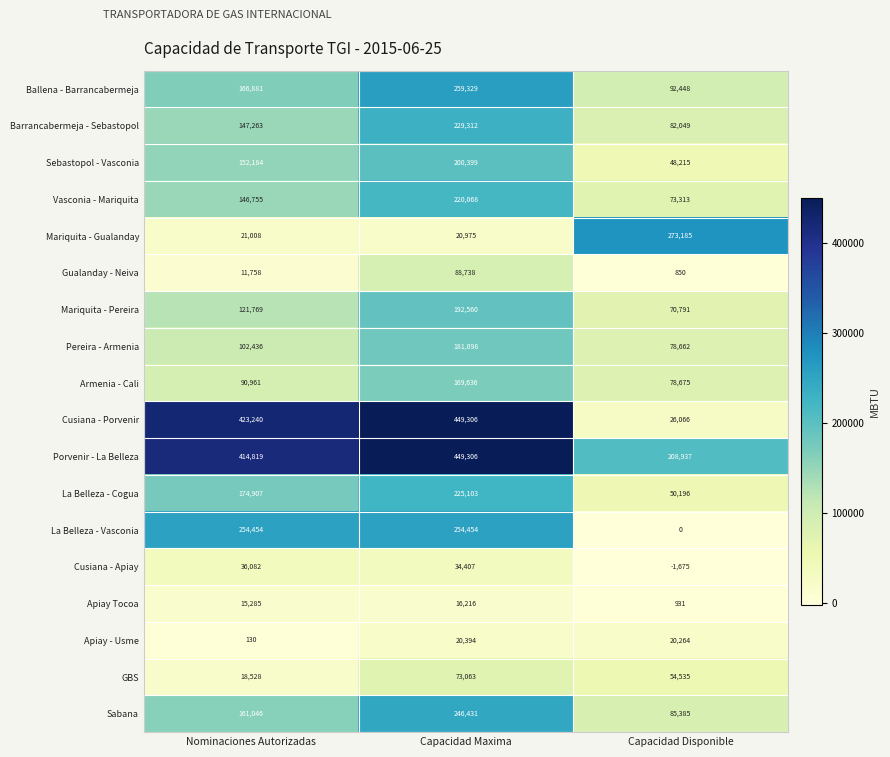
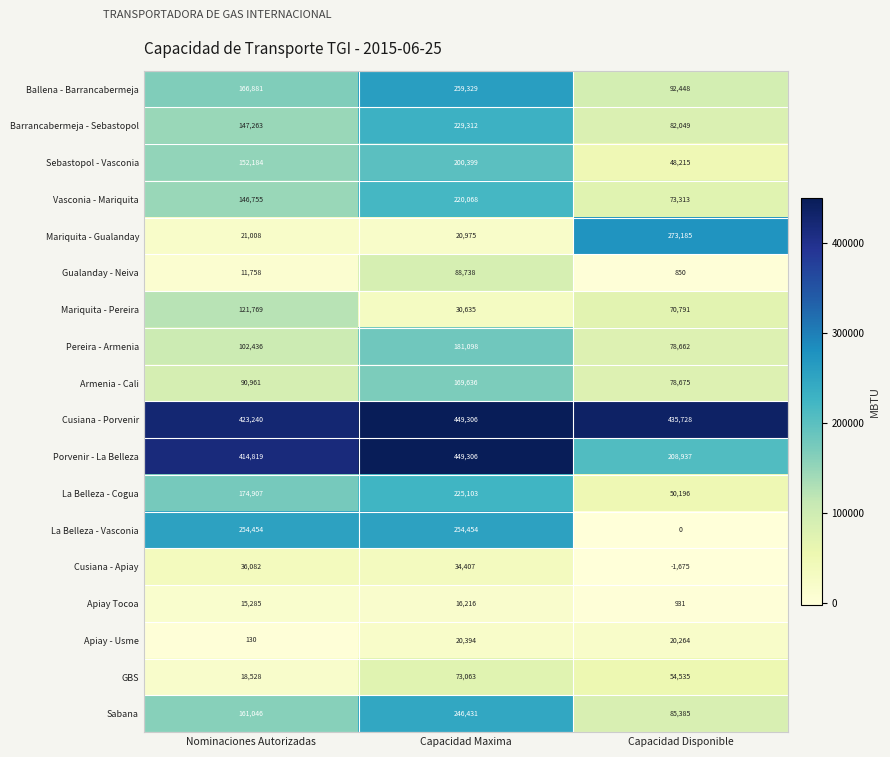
  {
    "Ballena - Barrancabermeja": {
      "Nominaciones Autorizadas": "166,881",
      "Capacidad Maxima": "259,329",
      "Capacidad Disponible": "92,448"
    },
    "Barrancabermeja - Sebastopol": {
      "Nominaciones Autorizadas": "147,263",
      "Capacidad Maxima": "229,312",
      "Capacidad Disponible": "82,049"
    },
    "Sebastopol - Vasconia": {
      "Nominaciones Autorizadas": "152,184",
      "Capacidad Maxima": "200,399",
      "Capacidad Disponible": "48,215"
    },
    "Vasconia - Mariquita": {
      "Nominaciones Autorizadas": "146,755",
      "Capacidad Maxima": "220,068",
      "Capacidad Disponible": "73,313"
    },
    "Mariquita - Gualanday": {
      "Nominaciones Autorizadas": "21,008",
      "Capacidad Maxima": "20,975",
      "Capacidad Disponible": "273,185"
    },
    "Gualanday - Neiva": {
      "Nominaciones Autorizadas": "11,758",
      "Capacidad Maxima": "88,738",
      "Capacidad Disponible": "850"
    },
    "Mariquita - Pereira": {
      "Nominaciones Autorizadas": "121,769",
-     "Capacidad Maxima": "192,560",
+     "Capacidad Maxima": "30,635",
      "Capacidad Disponible": "70,791"
    },
    "Pereira - Armenia": {
      "Nominaciones Autorizadas": "102,436",
      "Capacidad Maxima": "181,098",
      "Capacidad Disponible": "78,662"
    },
    "Armenia - Cali": {
      "Nominaciones Autorizadas": "90,961",
      "Capacidad Maxima": "169,636",
      "Capacidad Disponible": "78,675"
    },
    "Cusiana - Porvenir": {
      "Nominaciones Autorizadas": "423,240",
      "Capacidad Maxima": "449,306",
-     "Capacidad Disponible": "26,066"
+     "Capacidad Disponible": "435,728"
    },
    "Porvenir - La Belleza": {
      "Nominaciones Autorizadas": "414,819",
      "Capacidad Maxima": "449,306",
      "Capacidad Disponible": "208,937"
    },
    "La Belleza - Cogua": {
      "Nominaciones Autorizadas": "174,907",
      "Capacidad Maxima": "225,103",
      "Capacidad Disponible": "50,196"
    },
    "La Belleza - Vasconia": {
      "Nominaciones Autorizadas": "254,454",
      "Capacidad Maxima": "254,454",
      "Capacidad Disponible": "0"
    },
    "Cusiana - Apiay": {
      "Nominaciones Autorizadas": "36,082",
      "Capacidad Maxima": "34,407",
      "Capacidad Disponible": "-1,675"
    },
    "Apiay Tocoa": {
      "Nominaciones Autorizadas": "15,285",
      "Capacidad Maxima": "16,216",
      "Capacidad Disponible": "931"
    },
    "Apiay - Usme": {
      "Nominaciones Autorizadas": "130",
      "Capacidad Maxima": "20,394",
      "Capacidad Disponible": "20,264"
    },
    "GBS": {
      "Nominaciones Autorizadas": "18,528",
      "Capacidad Maxima": "73,063",
      "Capacidad Disponible": "54,535"
    },
    "Sabana": {
      "Nominaciones Autorizadas": "161,046",
      "Capacidad Maxima": "246,431",
      "Capacidad Disponible": "85,385"
    }
  }
